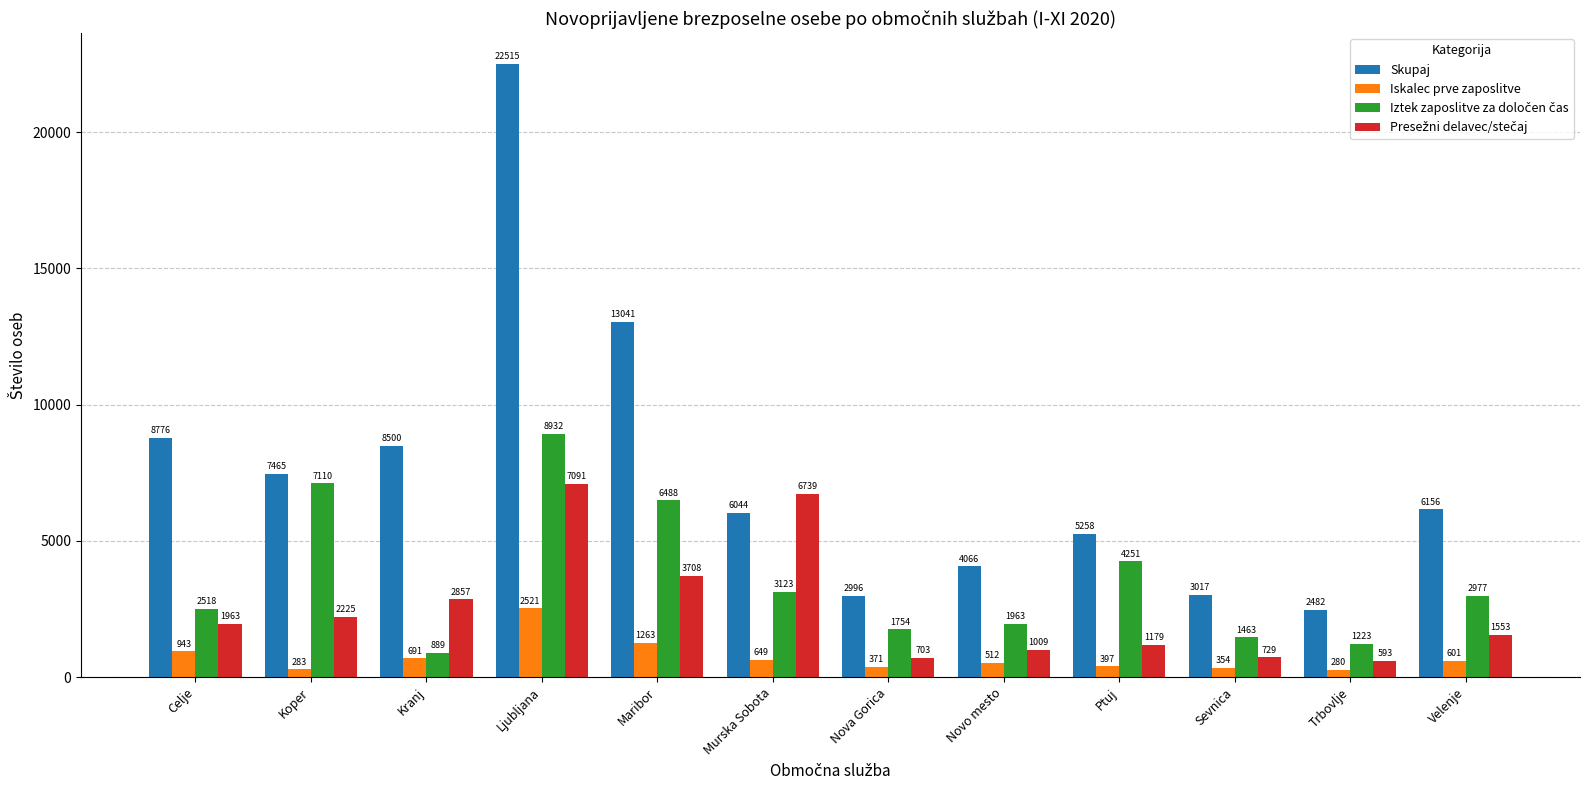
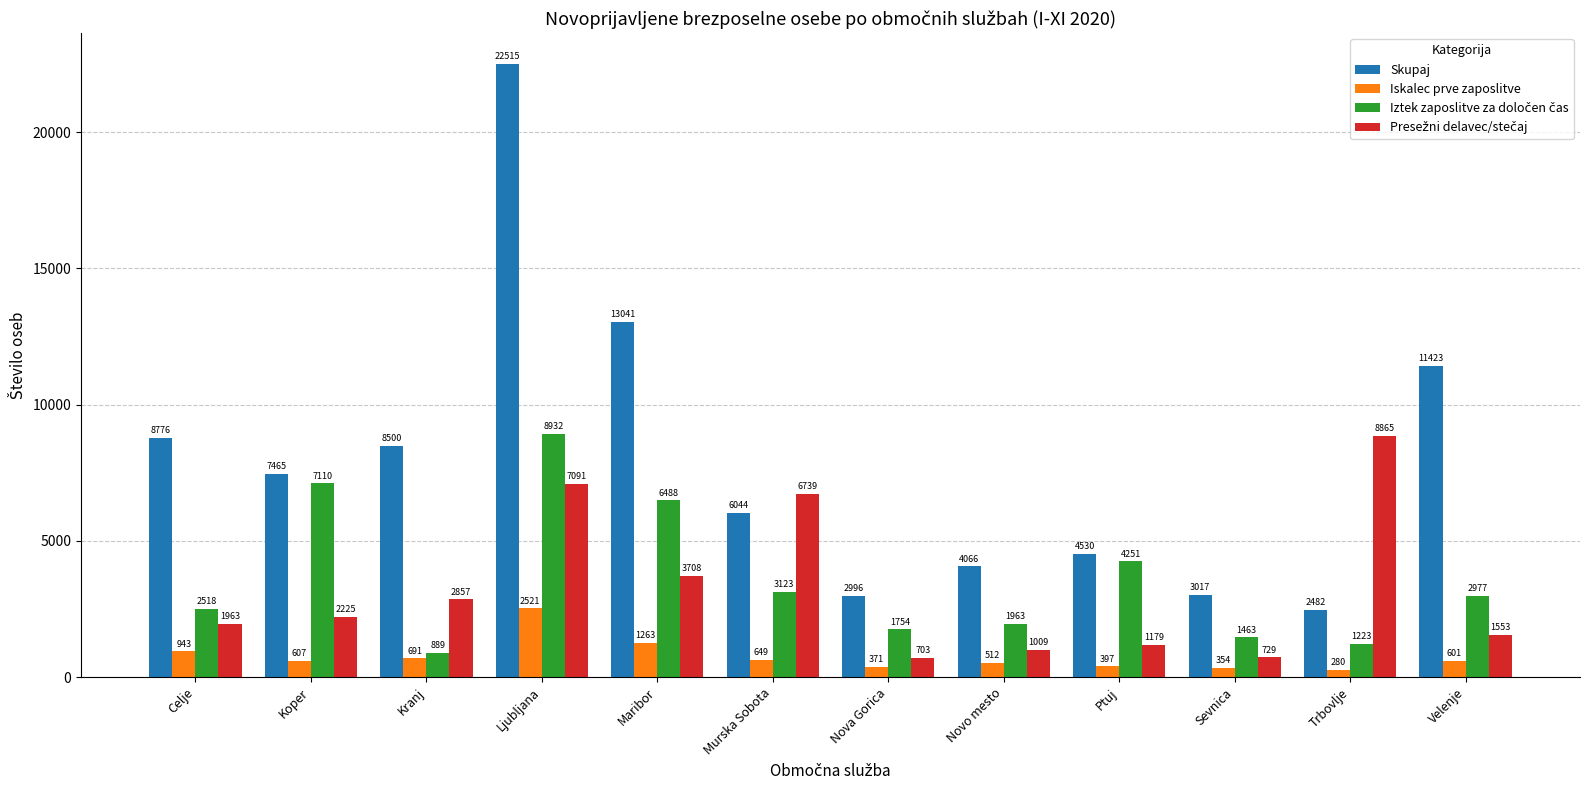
  {
    "Skupaj": {
      "Celje": 8776,
      "Koper": 7465,
      "Kranj": 8500,
      "Ljubljana": 22515,
      "Maribor": 13041,
      "Murska Sobota": 6044,
      "Nova Gorica": 2996,
      "Novo mesto": 4066,
-     "Ptuj": 5258,
+     "Ptuj": 4530,
      "Sevnica": 3017,
      "Trbovlje": 2482,
-     "Velenje": 6156
+     "Velenje": 11423
    },
    "Iskalec prve zaposlitve": {
      "Celje": 943,
-     "Koper": 283,
+     "Koper": 607,
      "Kranj": 691,
      "Ljubljana": 2521,
      "Maribor": 1263,
      "Murska Sobota": 649,
      "Nova Gorica": 371,
      "Novo mesto": 512,
      "Ptuj": 397,
      "Sevnica": 354,
      "Trbovlje": 280,
      "Velenje": 601
    },
    "Iztek zaposlitve za določen čas": {
      "Celje": 2518,
      "Koper": 7110,
      "Kranj": 889,
      "Ljubljana": 8932,
      "Maribor": 6488,
      "Murska Sobota": 3123,
      "Nova Gorica": 1754,
      "Novo mesto": 1963,
      "Ptuj": 4251,
      "Sevnica": 1463,
      "Trbovlje": 1223,
      "Velenje": 2977
    },
    "Presežni delavec/stečaj": {
      "Celje": 1963,
      "Koper": 2225,
      "Kranj": 2857,
      "Ljubljana": 7091,
      "Maribor": 3708,
      "Murska Sobota": 6739,
      "Nova Gorica": 703,
      "Novo mesto": 1009,
      "Ptuj": 1179,
      "Sevnica": 729,
-     "Trbovlje": 593,
+     "Trbovlje": 8865,
      "Velenje": 1553
    }
  }
